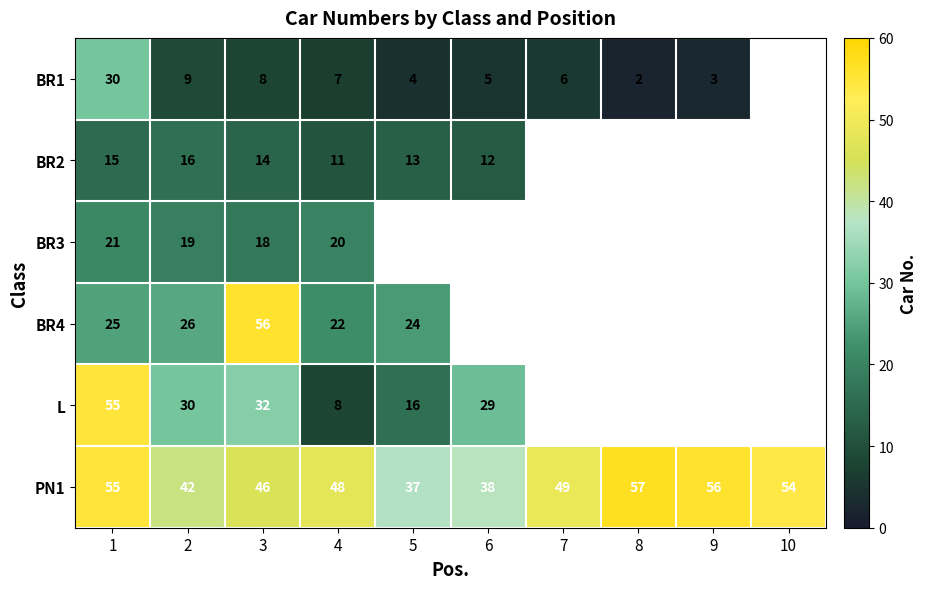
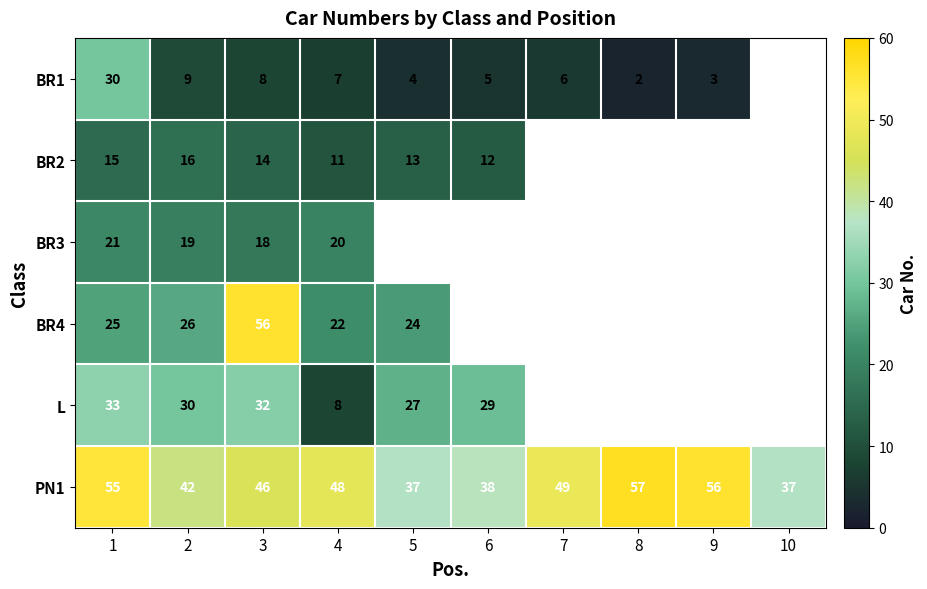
  {
    "BR1": {
      "1": 30,
      "2": 9,
      "3": 8,
      "4": 7,
      "5": 4,
      "6": 5,
      "7": 6
    },
    "BR2": {
      "1": 15,
      "2": 16,
      "3": 14,
      "4": 11,
      "5": 13,
      "6": 12
    },
    "BR3": {
      "1": 21,
      "2": 19,
      "3": 18,
      "4": 20
    },
    "BR4": {
      "1": 25,
      "2": 26,
      "3": 56,
      "4": 22,
      "5": 24
    },
    "L": {
-     "1": 55,
+     "1": 33,
      "2": 30,
      "3": 32,
      "4": 8,
-     "5": 16,
+     "5": 27,
      "6": 29
    },
    "PN1": {
      "1": 55,
      "2": 42,
      "3": 46,
      "4": 48,
      "5": 37,
      "6": 38,
      "7": 49,
      "8": 57,
      "9": 56,
-     "10": 54
+     "10": 37
    }
  }
